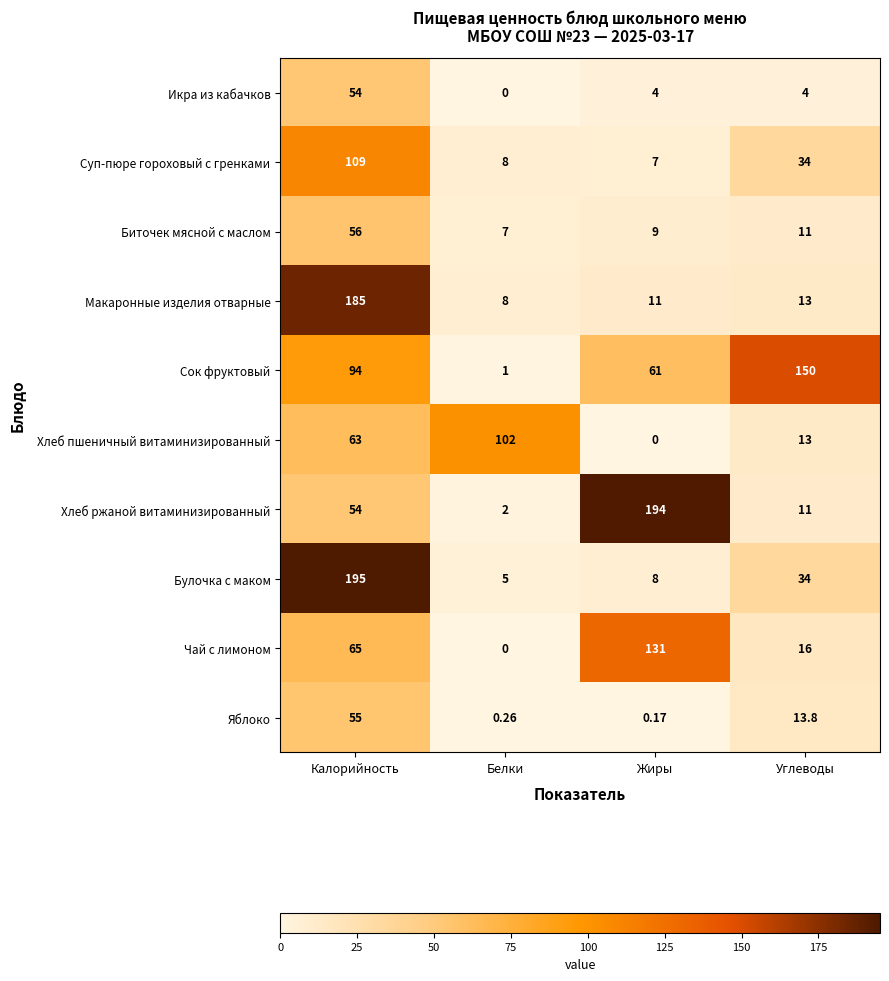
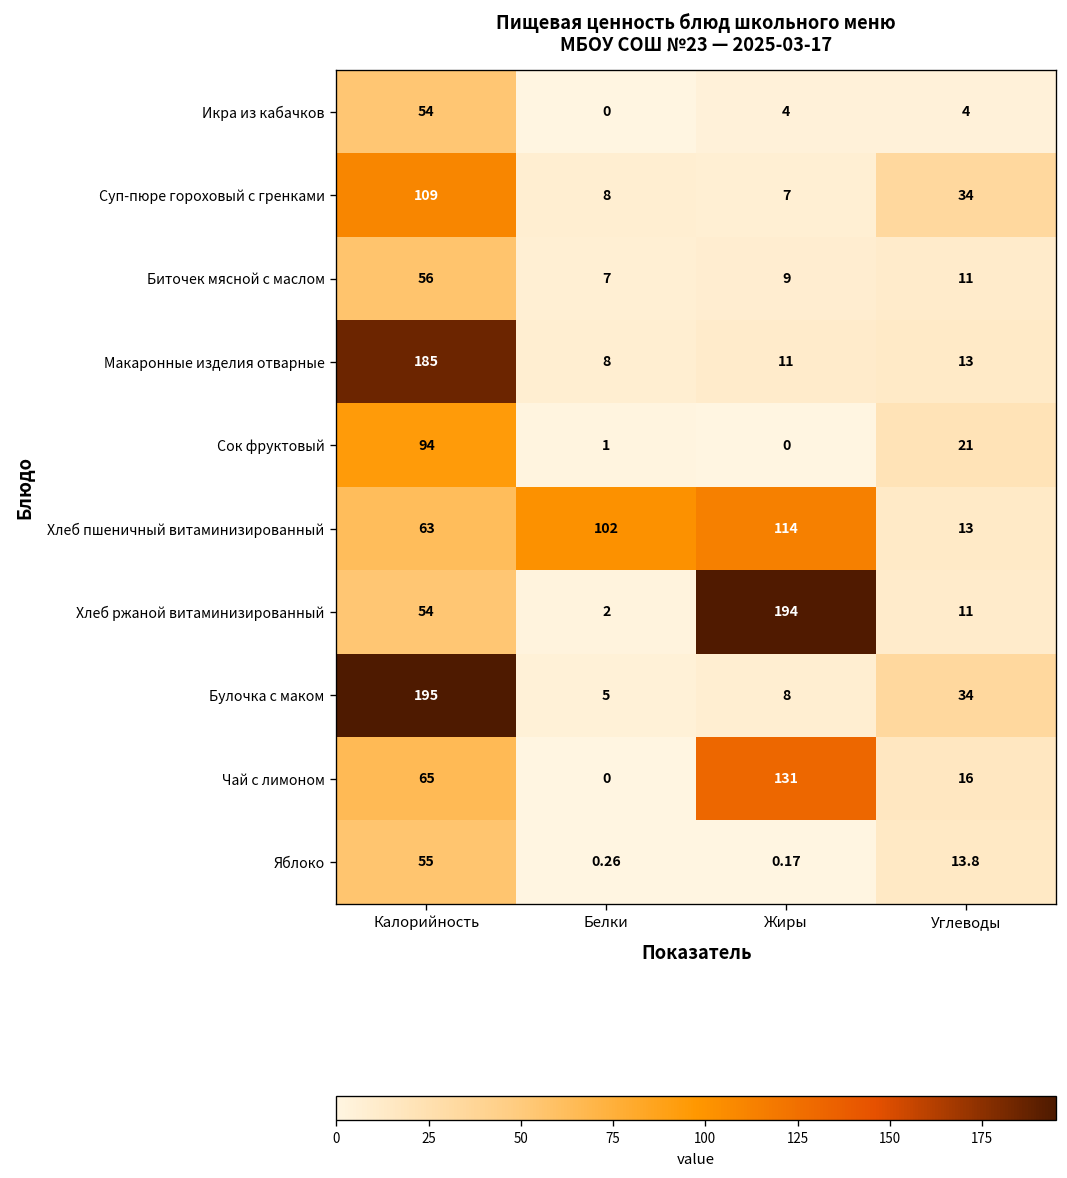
  {
    "Икра из кабачков": {
      "Калорийность": 54,
      "Белки": 0,
      "Жиры": 4,
      "Углеводы": 4
    },
    "Суп-пюре гороховый с гренками": {
      "Калорийность": 109,
      "Белки": 8,
      "Жиры": 7,
      "Углеводы": 34
    },
    "Биточек мясной с маслом": {
      "Калорийность": 56,
      "Белки": 7,
      "Жиры": 9,
      "Углеводы": 11
    },
    "Макаронные изделия отварные": {
      "Калорийность": 185,
      "Белки": 8,
      "Жиры": 11,
      "Углеводы": 13
    },
    "Сок фруктовый": {
      "Калорийность": 94,
      "Белки": 1,
-     "Жиры": 61,
-     "Углеводы": 150
+     "Жиры": 0,
+     "Углеводы": 21
    },
    "Хлеб пшеничный витаминизированный": {
      "Калорийность": 63,
      "Белки": 102,
-     "Жиры": 0,
+     "Жиры": 114,
      "Углеводы": 13
    },
    "Хлеб ржаной витаминизированный": {
      "Калорийность": 54,
      "Белки": 2,
      "Жиры": 194,
      "Углеводы": 11
    },
    "Булочка с маком": {
      "Калорийность": 195,
      "Белки": 5,
      "Жиры": 8,
      "Углеводы": 34
    },
    "Чай с лимоном": {
      "Калорийность": 65,
      "Белки": 0,
      "Жиры": 131,
      "Углеводы": 16
    },
    "Яблоко": {
      "Калорийность": 55,
      "Белки": 0.26,
      "Жиры": 0.17,
      "Углеводы": 13.8
    }
  }
